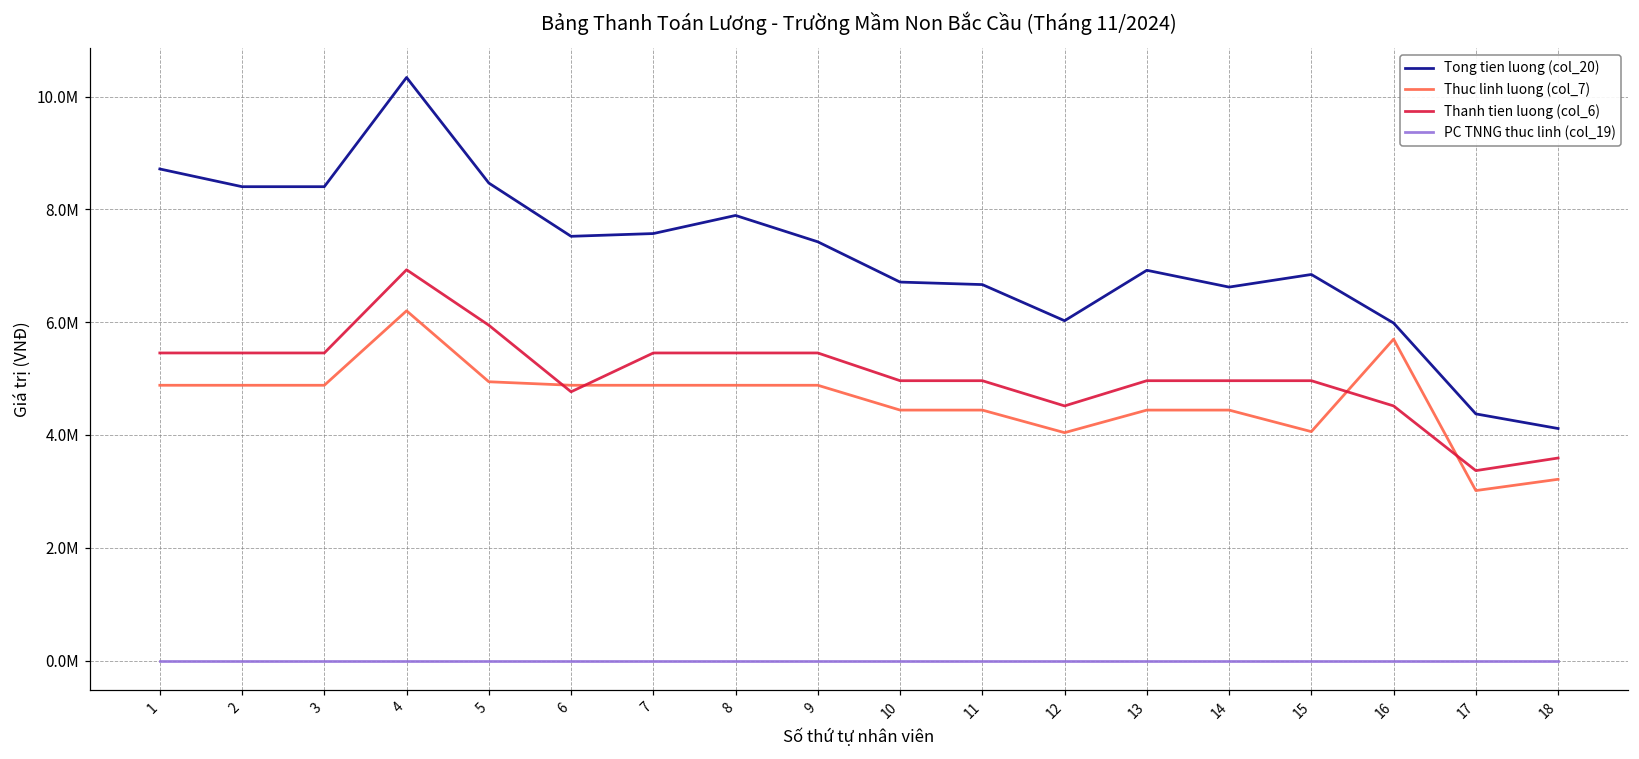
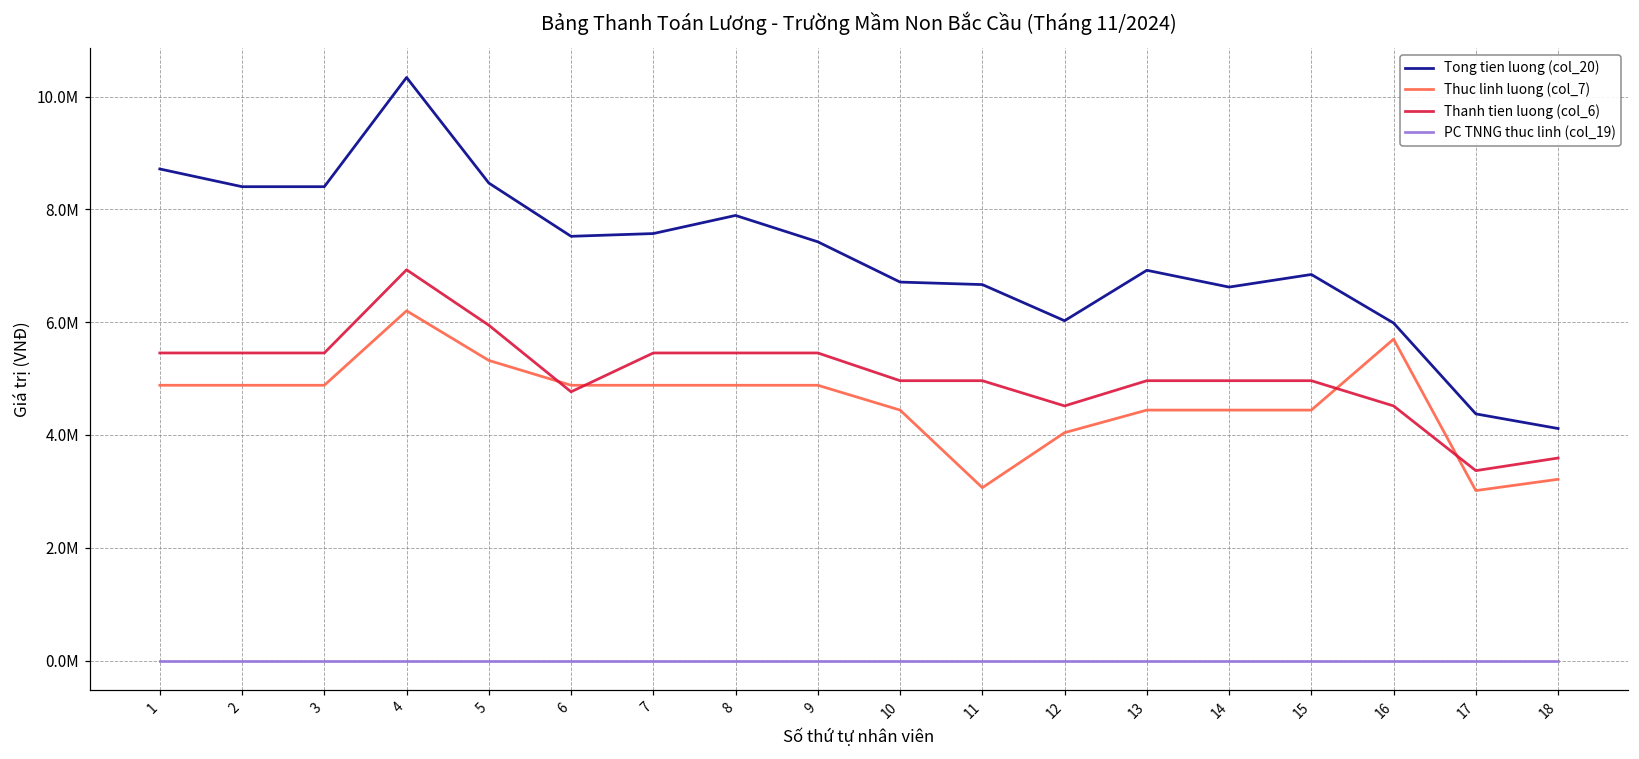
  {
    "Tong tien luong (col_20)": {
      "1": 8700000,
      "2": 8400000,
      "3": 8400000,
      "4": 10300000,
      "5": 8500000,
      "6": 7500000,
      "7": 7600000,
      "8": 7900000,
      "9": 7400000,
      "10": 6700000,
      "11": 6700000,
      "12": 6000000,
      "13": 6900000,
      "14": 6600000,
      "15": 6800000,
      "16": 6000000,
      "17": 4400000,
      "18": 4100000
    },
    "Thuc linh luong (col_7)": {
      "1": 4900000,
      "2": 4900000,
      "3": 4900000,
      "4": 6200000,
-     "5": 4900000,
+     "5": 5300000,
      "6": 4900000,
      "7": 4900000,
      "8": 4900000,
      "9": 4900000,
      "10": 4400000,
-     "11": 4400000,
+     "11": 3100000,
      "12": 4000000,
      "13": 4400000,
      "14": 4400000,
-     "15": 4100000,
+     "15": 4400000,
      "16": 5700000,
      "17": 3000000,
      "18": 3200000
    },
    "Thanh tien luong (col_6)": {
      "1": 5500000,
      "2": 5500000,
      "3": 5500000,
      "4": 6900000,
      "5": 5900000,
      "6": 4800000,
      "7": 5500000,
      "8": 5500000,
      "9": 5500000,
      "10": 5000000,
      "11": 5000000,
      "12": 4500000,
      "13": 5000000,
      "14": 5000000,
      "15": 5000000,
      "16": 4500000,
      "17": 3400000,
      "18": 3600000
    },
    "PC TNNG thuc linh (col_19)": {
      "1": 0,
      "2": 0,
      "3": 0,
      "4": 0,
      "5": 0,
      "6": 0,
      "7": 0,
      "8": 0,
      "9": 0,
      "10": 0,
      "11": 0,
      "12": 0,
      "13": 0,
      "14": 0,
      "15": 0,
      "16": 0,
      "17": 0,
      "18": 0
    }
  }
